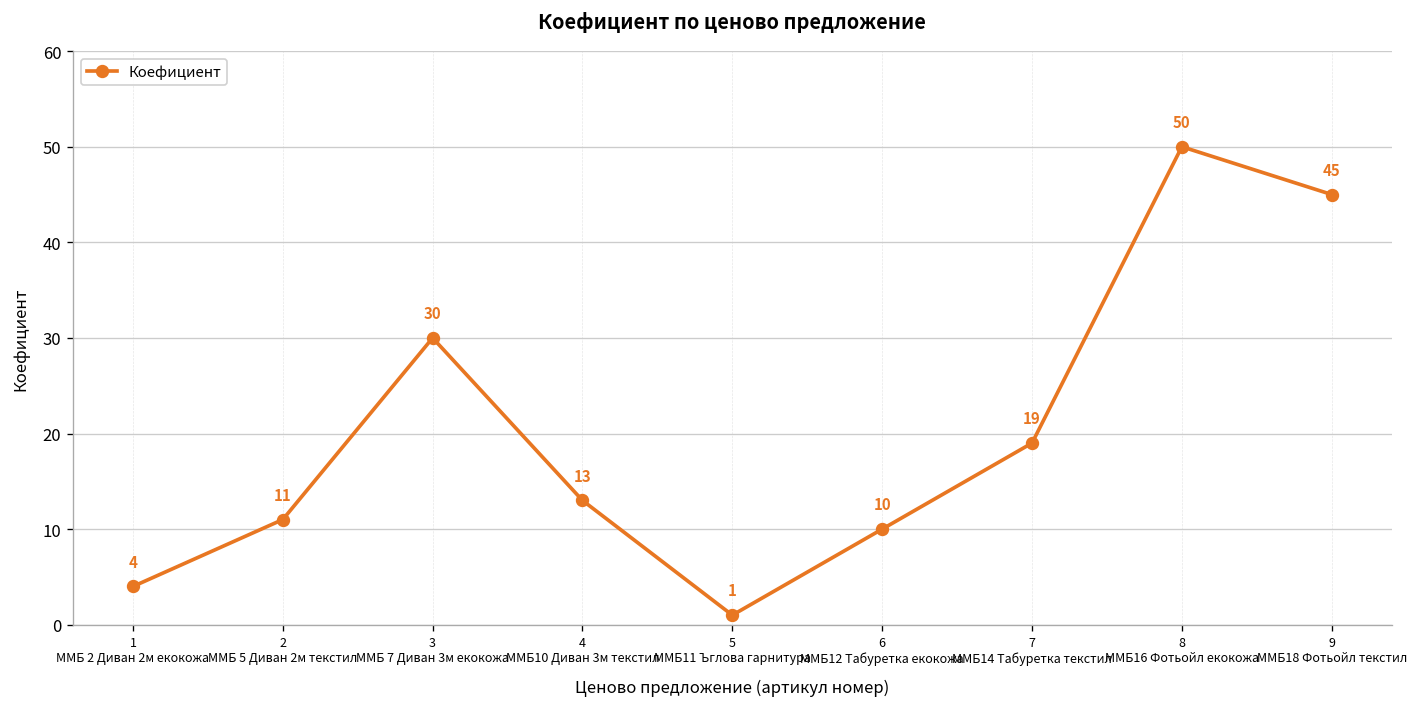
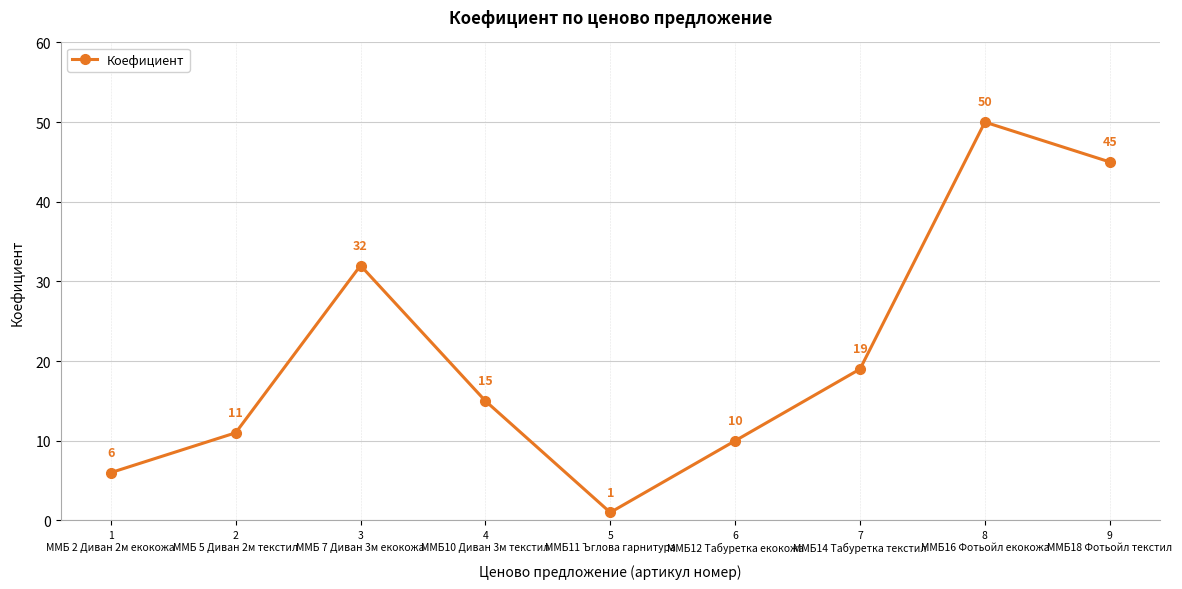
  {
-   "1 ММБ 2 Диван 2м екокожа": 4,
+   "1 ММБ 2 Диван 2м екокожа": 6,
    "2 ММБ 5 Диван 2м текстил": 11,
-   "3 ММБ 7 Диван 3м екокожа": 30,
-   "4 ММБ10 Диван 3м текстил": 13,
+   "3 ММБ 7 Диван 3м екокожа": 32,
+   "4 ММБ10 Диван 3м текстил": 15,
    "5 ММБ11 Ъглова гарнитура": 1,
    "6 ММБ12 Табуретка екокожа": 10,
    "7 ММБ14 Табуретка текстил": 19,
    "8 ММБ16 Фотьойл екокожа": 50,
    "9 ММБ18 Фотьойл текстил": 45
  }
